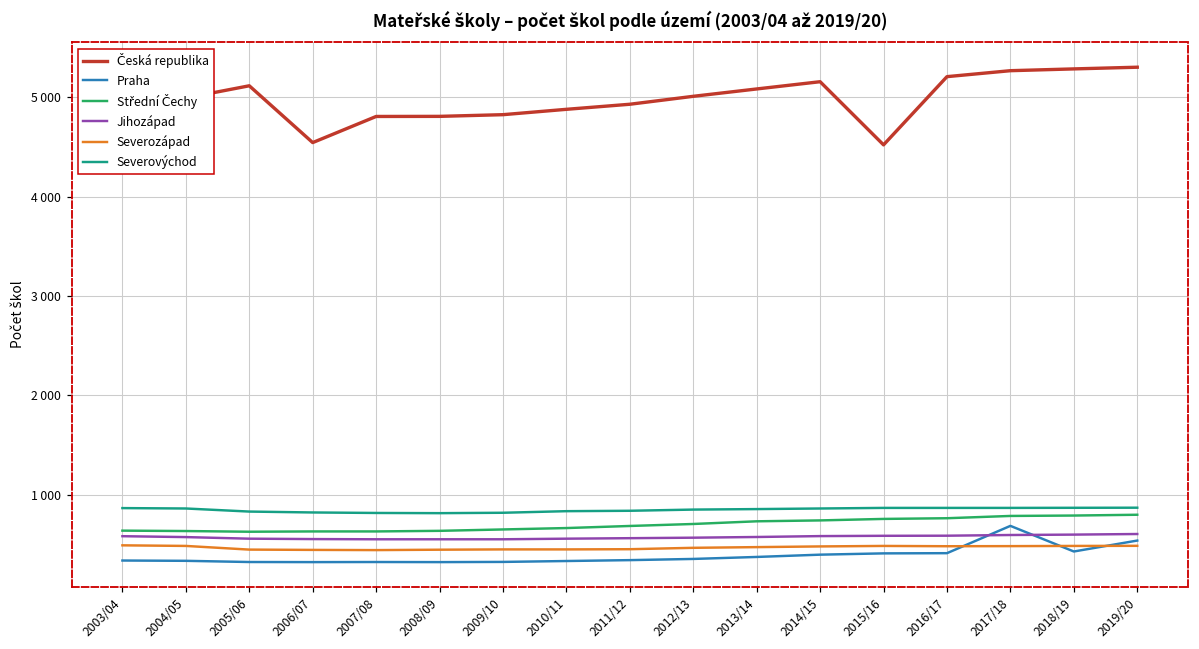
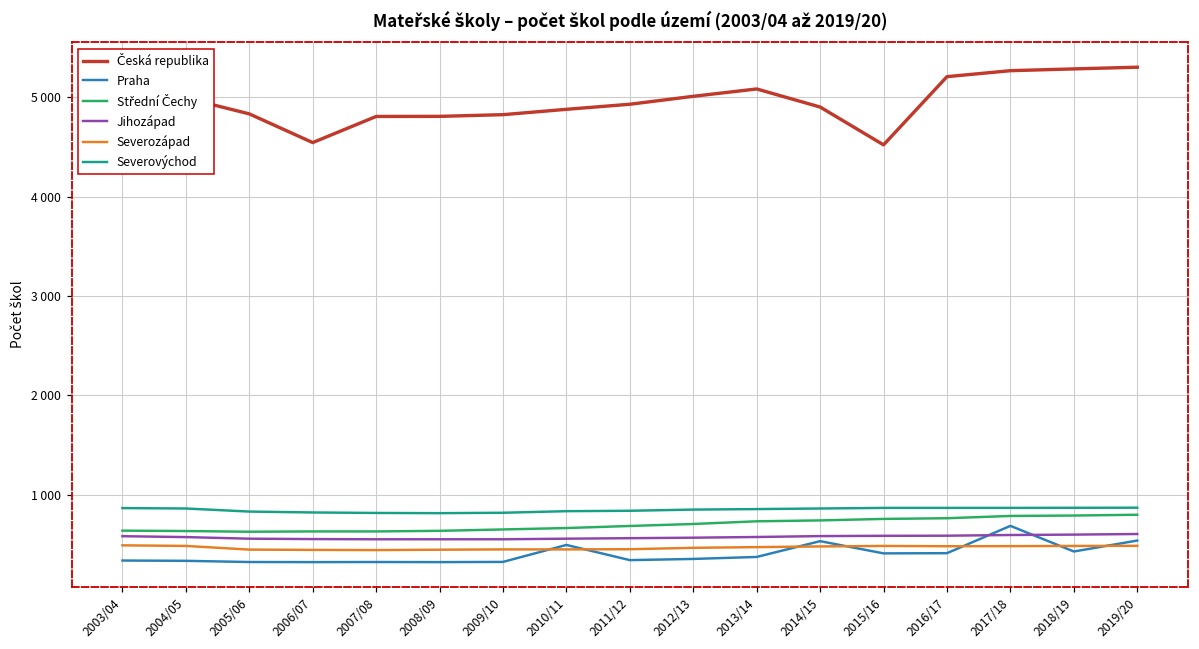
  {
    "Česká republika": {
-     "2005/06": 5100,
+     "2005/06": 4800,
      "2006/07": 4500,
      "2007/08": 4800,
      "2008/09": 4800,
      "2009/10": 4800,
      "2010/11": 4900,
      "2011/12": 4900,
      "2012/13": 5000,
      "2013/14": 5100,
-     "2014/15": 5200,
+     "2014/15": 4900,
      "2015/16": 4500,
      "2016/17": 5200,
      "2017/18": 5300,
      "2018/19": 5300,
      "2019/20": 5300
    },
    "Praha": {
      "2003/04": 300,
      "2004/05": 300,
      "2005/06": 300,
      "2006/07": 300,
      "2007/08": 300,
      "2008/09": 300,
      "2009/10": 300,
-     "2010/11": 300,
+     "2010/11": 500,
      "2011/12": 300,
      "2012/13": 400,
      "2013/14": 400,
-     "2014/15": 400,
+     "2014/15": 500,
      "2015/16": 400,
      "2016/17": 400,
      "2017/18": 700,
      "2018/19": 400,
      "2019/20": 500
    },
    "Jihozápad": {
      "2003/04": 600,
      "2004/05": 600,
      "2005/06": 600,
      "2006/07": 600,
      "2007/08": 600,
      "2008/09": 600,
      "2009/10": 600,
      "2010/11": 600,
      "2011/12": 600,
      "2012/13": 600,
      "2013/14": 600,
      "2014/15": 600,
      "2015/16": 600,
      "2016/17": 600,
      "2017/18": 600,
      "2018/19": 600,
      "2019/20": 600
    },
    "Severozápad": {
      "2003/04": 500,
      "2004/05": 500,
      "2005/06": 400,
      "2006/07": 400,
      "2007/08": 400,
      "2008/09": 400,
      "2009/10": 400,
      "2010/11": 400,
      "2011/12": 500,
      "2012/13": 500,
      "2013/14": 500,
      "2014/15": 500,
      "2015/16": 500,
      "2016/17": 500,
      "2017/18": 500,
      "2018/19": 500,
      "2019/20": 500
    }
  }
